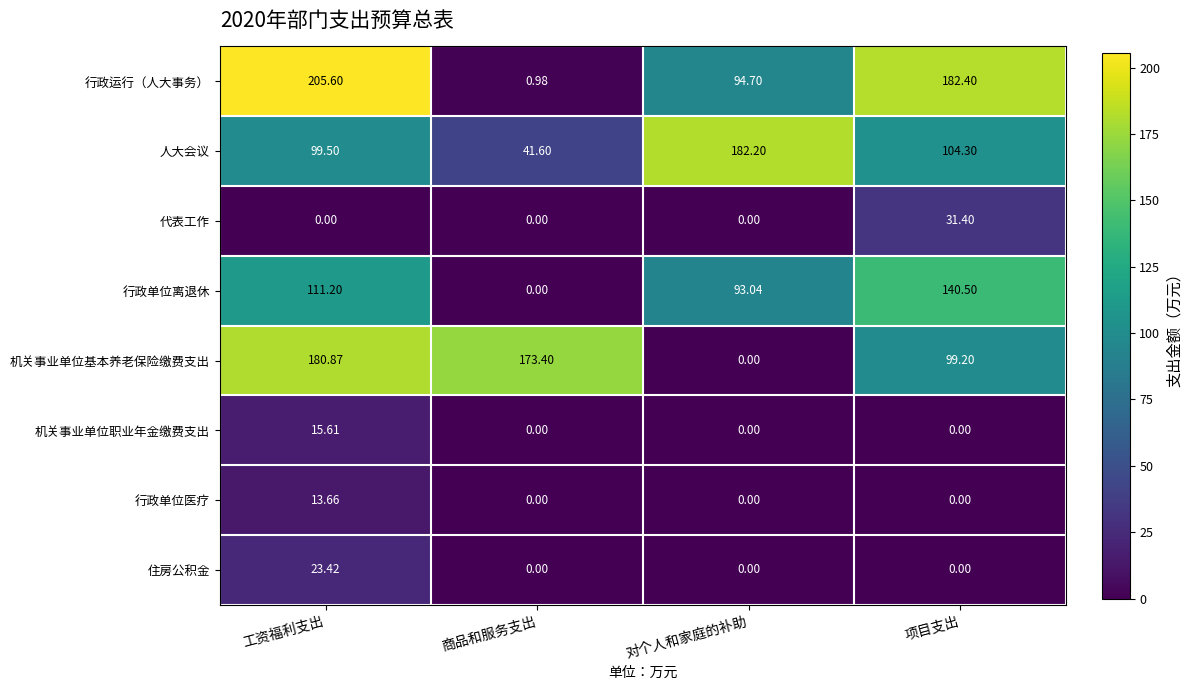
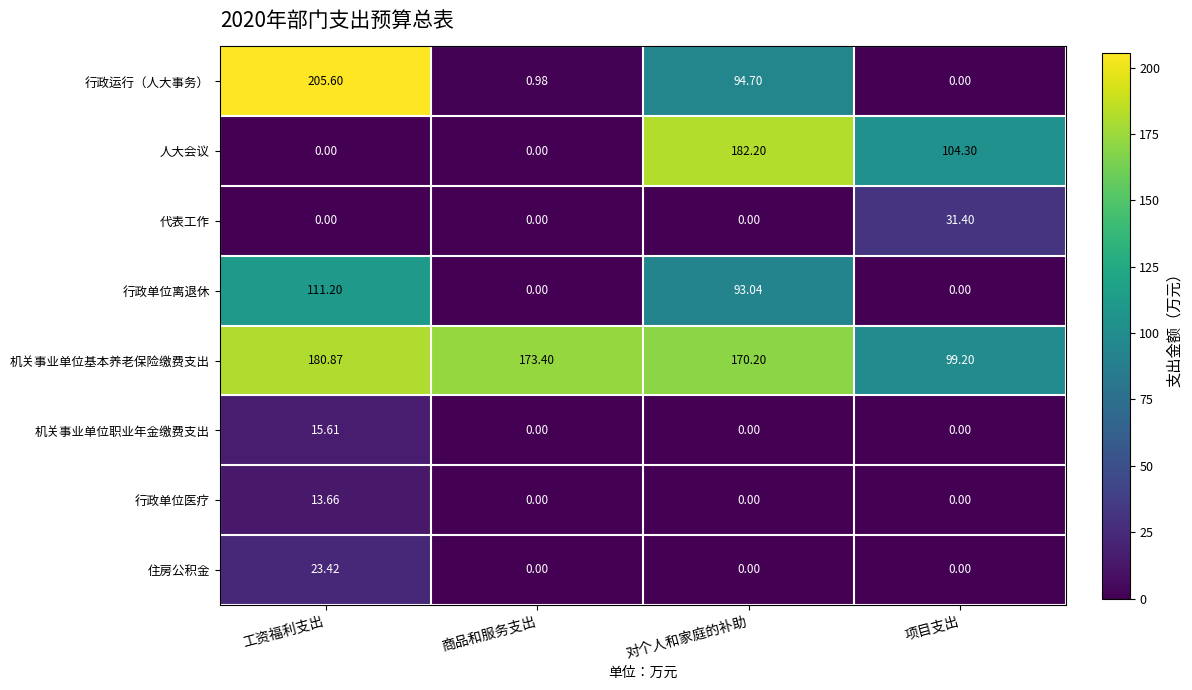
  {
    "行政运行（人大事务）": {
      "工资福利支出": 205.60,
      "商品和服务支出": 0.98,
      "对个人和家庭的补助": 94.70,
-     "项目支出": 182.40
+     "项目支出": 0.00
    },
    "人大会议": {
-     "工资福利支出": 99.50,
-     "商品和服务支出": 41.60,
+     "工资福利支出": 0.00,
+     "商品和服务支出": 0.00,
      "对个人和家庭的补助": 182.20,
      "项目支出": 104.30
    },
    "代表工作": {
      "工资福利支出": 0.00,
      "商品和服务支出": 0.00,
      "对个人和家庭的补助": 0.00,
      "项目支出": 31.40
    },
    "行政单位离退休": {
      "工资福利支出": 111.20,
      "商品和服务支出": 0.00,
      "对个人和家庭的补助": 93.04,
-     "项目支出": 140.50
+     "项目支出": 0.00
    },
    "机关事业单位基本养老保险缴费支出": {
      "工资福利支出": 180.87,
      "商品和服务支出": 173.40,
-     "对个人和家庭的补助": 0.00,
+     "对个人和家庭的补助": 170.20,
      "项目支出": 99.20
    },
    "机关事业单位职业年金缴费支出": {
      "工资福利支出": 15.61,
      "商品和服务支出": 0.00,
      "对个人和家庭的补助": 0.00,
      "项目支出": 0.00
    },
    "行政单位医疗": {
      "工资福利支出": 13.66,
      "商品和服务支出": 0.00,
      "对个人和家庭的补助": 0.00,
      "项目支出": 0.00
    },
    "住房公积金": {
      "工资福利支出": 23.42,
      "商品和服务支出": 0.00,
      "对个人和家庭的补助": 0.00,
      "项目支出": 0.00
    }
  }
